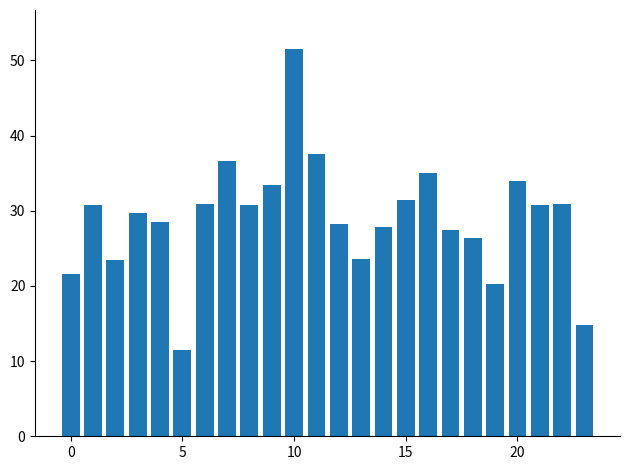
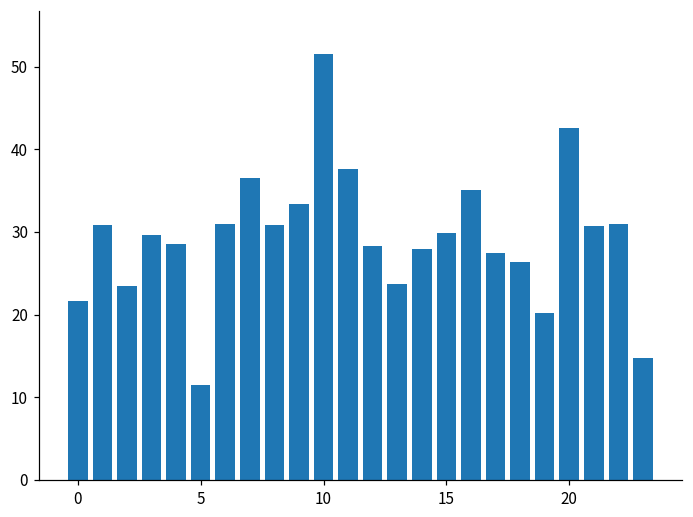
  {
    "0": 22,
    "5": 11,
    "10": 52,
-   "15": 31,
-   "20": 34
+   "15": 30,
+   "20": 43
  }
